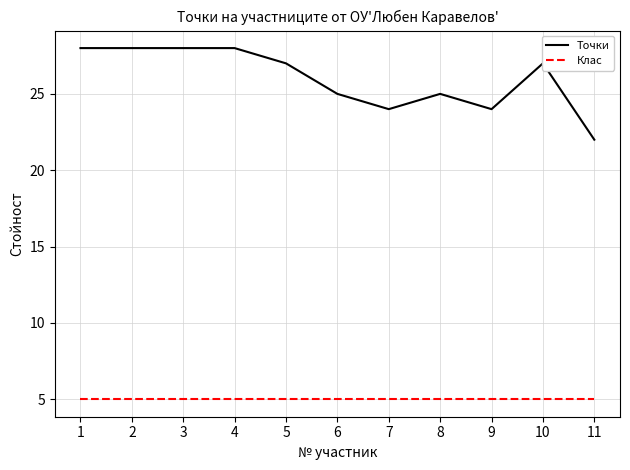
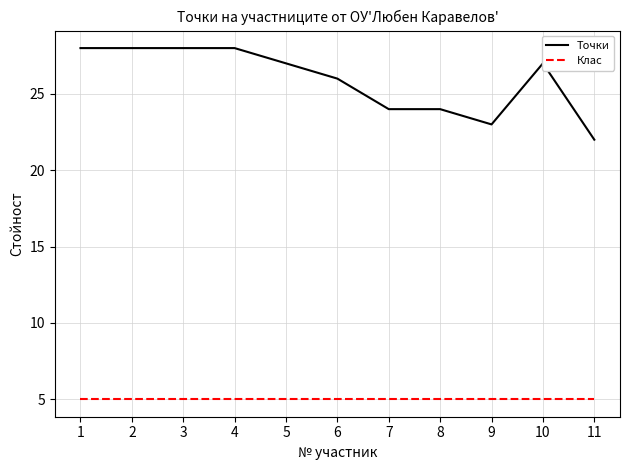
  {
    "Точки": {
      "1": 28,
      "2": 28,
      "3": 28,
      "4": 28,
      "5": 27,
-     "6": 25,
+     "6": 26,
      "7": 24,
-     "8": 25,
-     "9": 24,
+     "8": 24,
+     "9": 23,
      "11": 22
    },
    "Клас": {
      "1": 5,
      "2": 5,
      "3": 5,
      "4": 5,
      "5": 5,
      "6": 5,
      "7": 5,
      "8": 5,
      "9": 5,
      "10": 5,
      "11": 5
    }
  }
